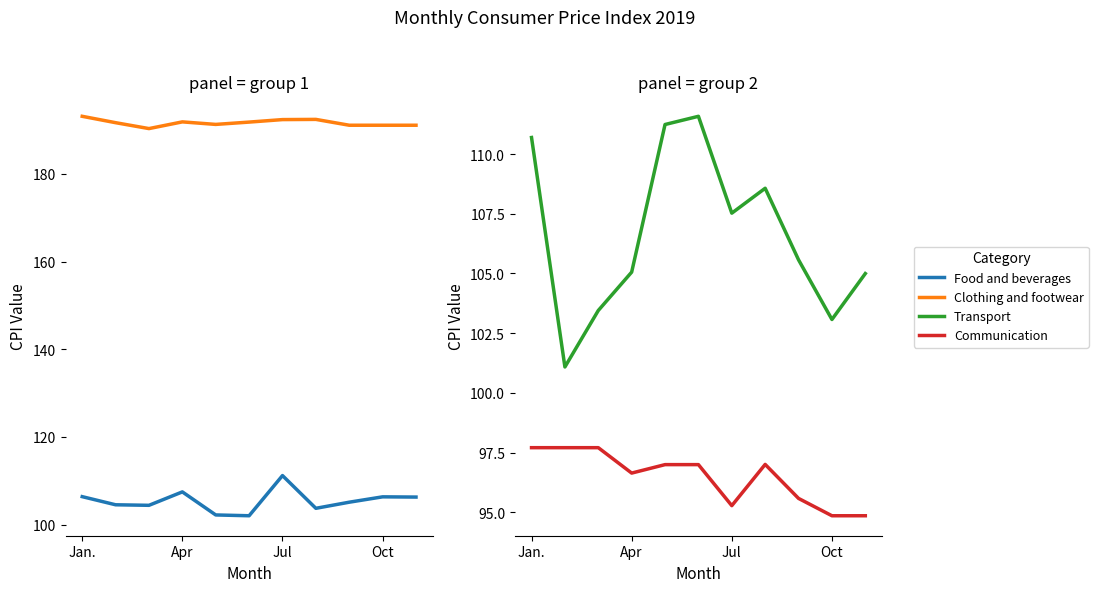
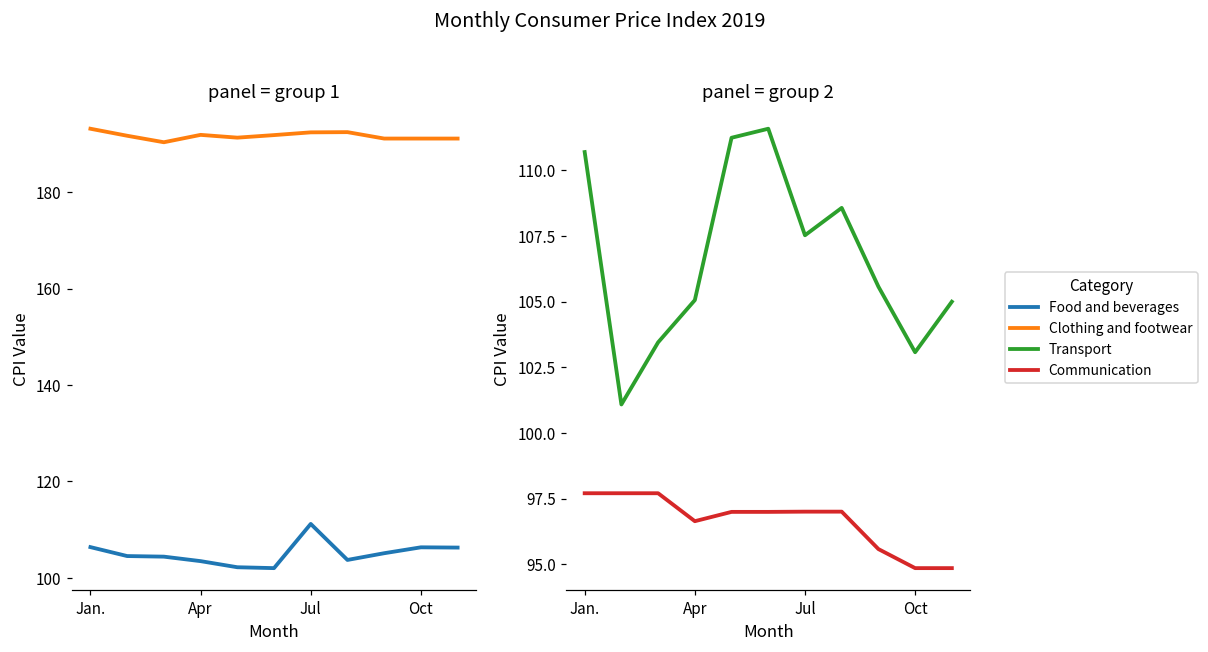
  {
    "panel = group 1": {
      "Food and beverages": {
        "Jan.": 106,
-       "Apr": 107,
+       "Apr": 103,
        "Jul": 111,
        "Oct": 106
      },
      "Clothing and footwear": {
        "Jan.": 193,
        "Apr": 192,
        "Jul": 192,
        "Oct": 191
      }
    },
    "panel = group 2": {
      "Transport": {
        "Jan.": 110.7,
        "Apr": 105.1,
        "Jul": 107.5,
        "Oct": 103.1
      },
      "Communication": {
        "Jan.": 97.7,
        "Apr": 96.6,
-       "Jul": 95.3,
+       "Jul": 97.0,
        "Oct": 94.9
      }
    }
  }
